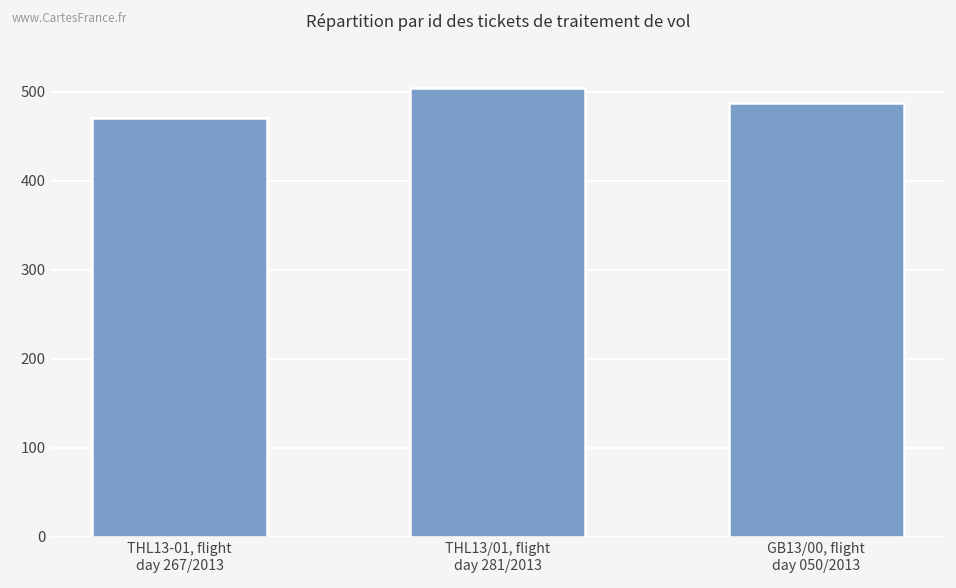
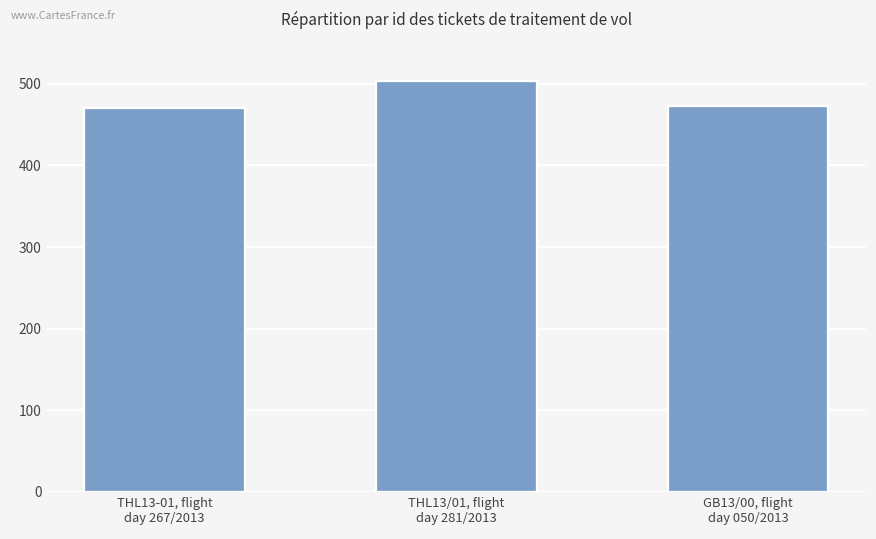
  {
    "THL13-01, flight day 267/2013": 470,
    "THL13/01, flight day 281/2013": 500,
-   "GB13/00, flight day 050/2013": 490
+   "GB13/00, flight day 050/2013": 470
  }
